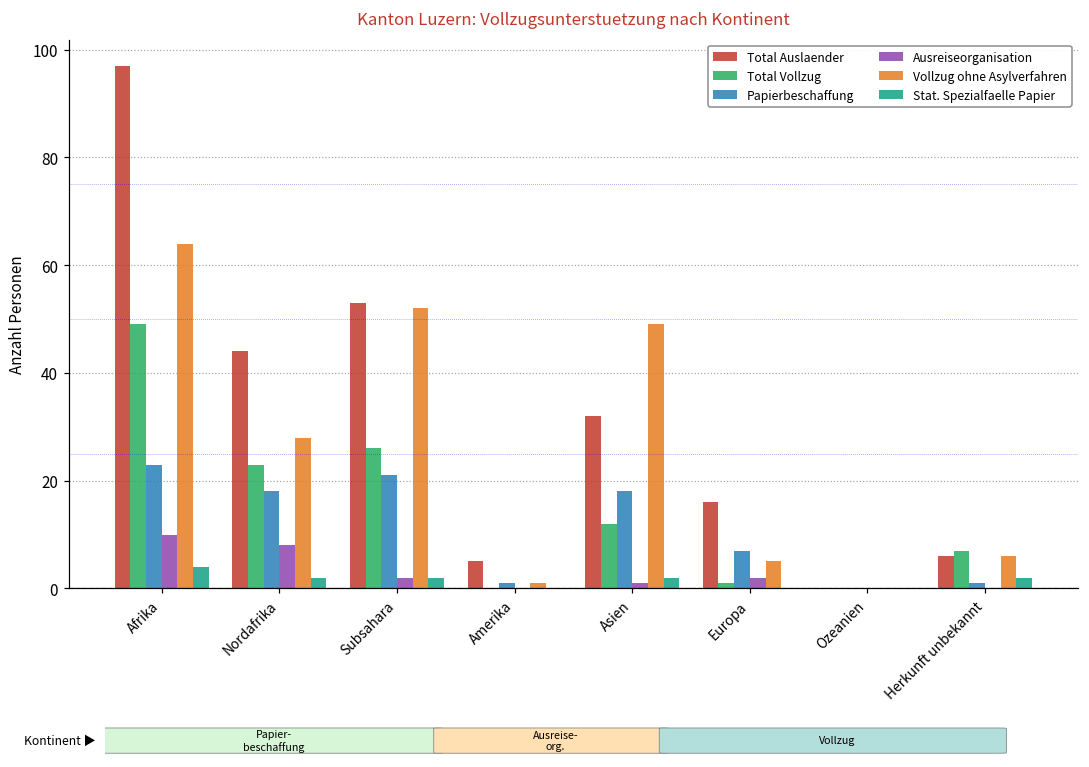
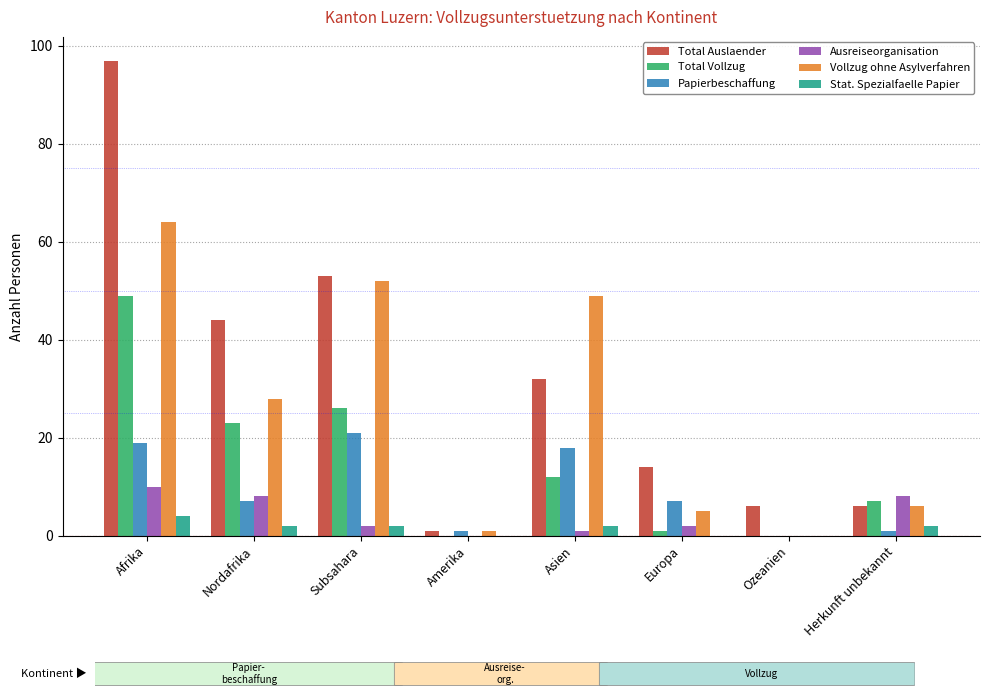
  {
    "Total Auslaender": {
      "Afrika": 97,
      "Nordafrika": 44,
      "Subsahara": 53,
-     "Amerika": 5,
+     "Amerika": 1,
      "Asien": 32,
-     "Europa": 16,
-     "Ozeanien": 0,
+     "Europa": 14,
+     "Ozeanien": 6,
      "Herkunft unbekannt": 6
    },
    "Papierbeschaffung": {
-     "Afrika": 23,
-     "Nordafrika": 18,
+     "Afrika": 19,
+     "Nordafrika": 7,
      "Subsahara": 21,
      "Amerika": 1,
      "Asien": 18,
      "Europa": 7,
      "Ozeanien": 0,
      "Herkunft unbekannt": 1
    },
    "Ausreiseorganisation": {
      "Afrika": 10,
      "Nordafrika": 8,
      "Subsahara": 2,
      "Amerika": 0,
      "Asien": 1,
      "Europa": 2,
      "Ozeanien": 0,
-     "Herkunft unbekannt": 0
+     "Herkunft unbekannt": 8
    },
    "Vollzug ohne Asylverfahren": {
      "Afrika": 64,
      "Nordafrika": 28,
      "Subsahara": 52,
      "Amerika": 1,
      "Asien": 49,
      "Europa": 5,
      "Ozeanien": 0,
      "Herkunft unbekannt": 6
    }
  }
